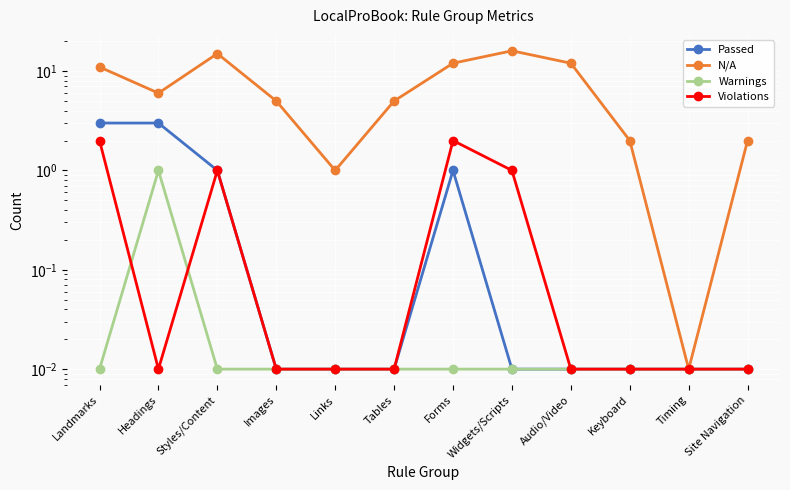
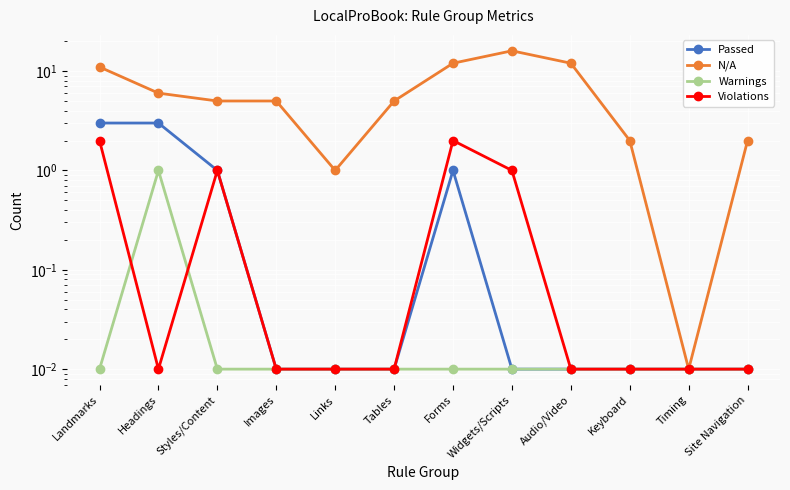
  {
    "Passed": {
      "Landmarks": 3,
      "Headings": 3,
      "Forms": 1
    },
    "N/A": {
      "Landmarks": 11,
      "Headings": 6,
-     "Styles/Content": 15,
+     "Styles/Content": 5,
      "Images": 5,
      "Links": 1,
      "Tables": 5,
      "Forms": 12,
      "Widgets/Scripts": 16,
      "Audio/Video": 12,
      "Keyboard": 2,
      "Site Navigation": 2
    },
    "Warnings": {
      "Landmarks": 0.010,
      "Headings": 1,
      "Styles/Content": 0.010,
      "Forms": 0.010
    },
    "Violations": {
      "Landmarks": 2,
      "Headings": 0.010,
      "Forms": 2,
      "Widgets/Scripts": 1
    }
  }
